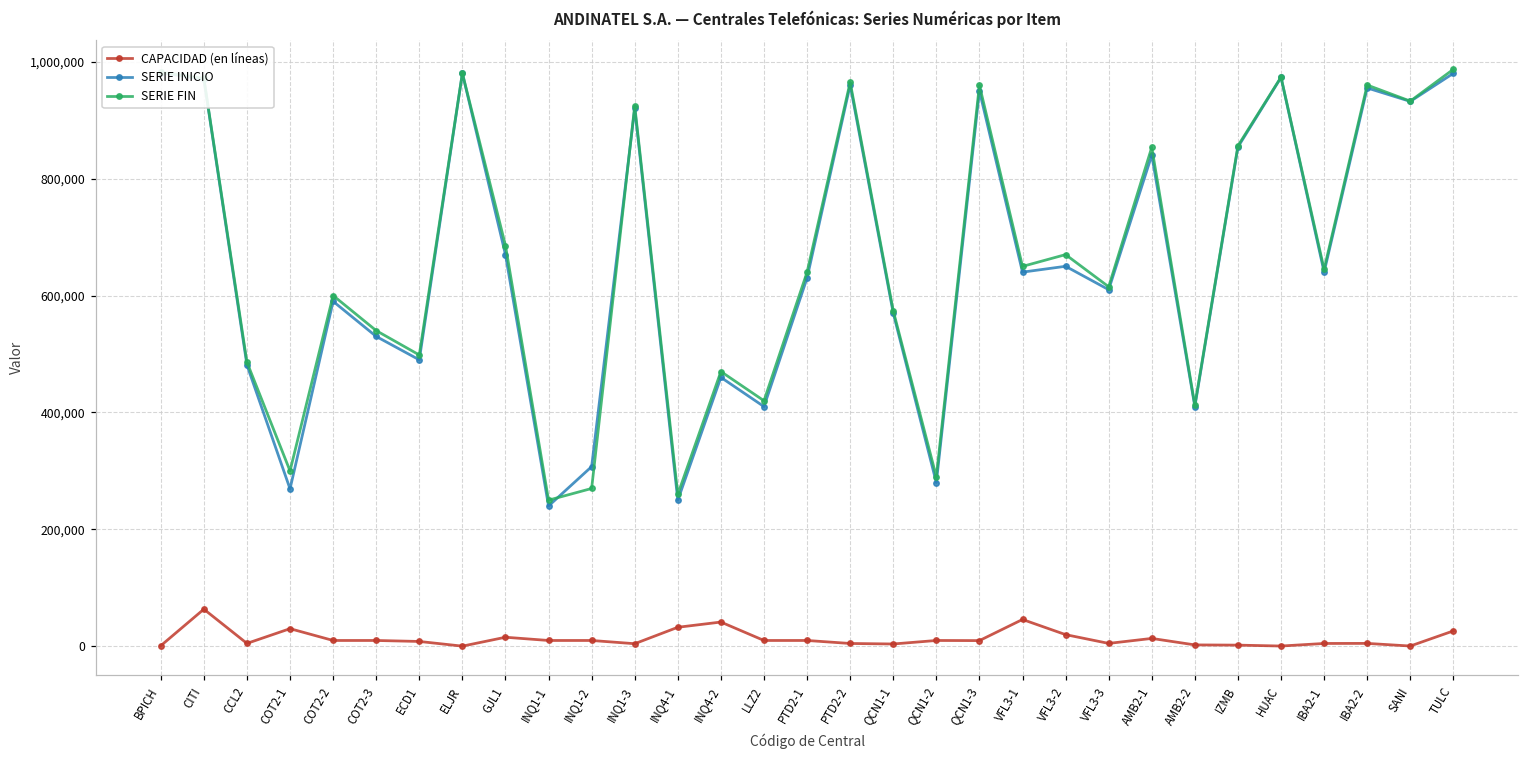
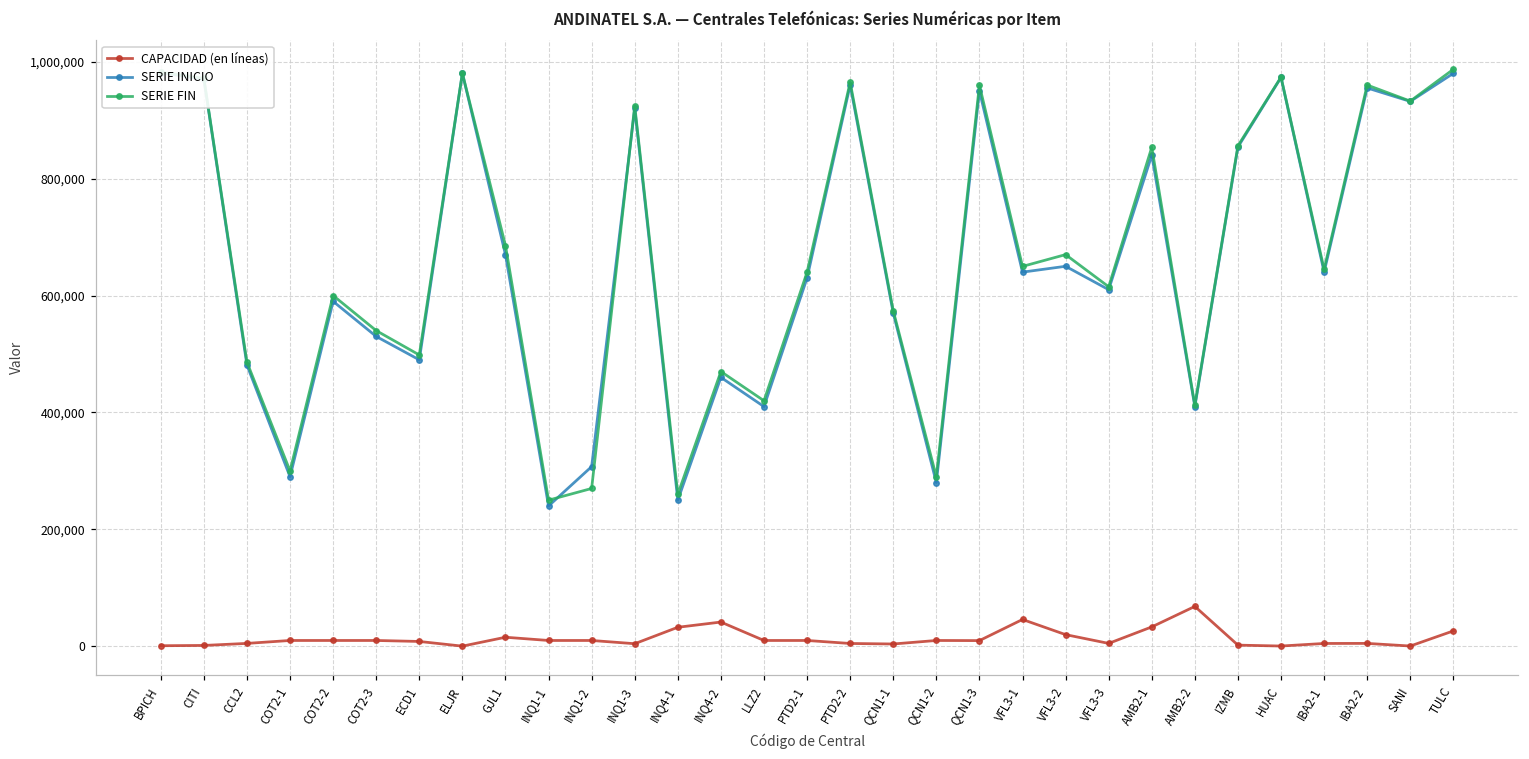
  {
    "CAPACIDAD (en líneas)": {
      "BPICH": "0",
-     "CITI": "60,000",
+     "CITI": "0",
      "CCL2": "10,000",
-     "COT2-1": "30,000",
+     "COT2-1": "10,000",
      "COT2-2": "10,000",
      "COT2-3": "10,000",
      "ECD1": "10,000",
      "ELJR": "0",
      "GJL1": "20,000",
      "INQ1-1": "10,000",
      "INQ1-2": "10,000",
      "INQ1-3": "0",
      "INQ4-1": "30,000",
      "INQ4-2": "40,000",
      "LLZ2": "10,000",
      "PTD2-1": "10,000",
      "PTD2-2": "0",
      "QCN1-1": "0",
      "QCN1-2": "10,000",
      "QCN1-3": "10,000",
      "VFL3-1": "50,000",
      "VFL3-2": "20,000",
      "VFL3-3": "10,000",
-     "AMB2-1": "10,000",
-     "AMB2-2": "0",
+     "AMB2-1": "30,000",
+     "AMB2-2": "70,000",
      "IZMB": "0",
      "HUAC": "0",
      "IBA2-1": "0",
      "IBA2-2": "10,000",
      "SANI": "0",
      "TULC": "30,000"
    },
    "SERIE INICIO": {
      "CCL2": "480,000",
-     "COT2-1": "270,000",
+     "COT2-1": "290,000",
      "COT2-2": "590,000",
      "COT2-3": "530,000",
      "ECD1": "490,000",
      "GJL1": "670,000",
      "INQ1-1": "240,000",
      "INQ1-2": "310,000",
      "INQ4-1": "250,000",
      "INQ4-2": "460,000",
      "LLZ2": "410,000",
      "PTD2-1": "630,000",
      "PTD2-2": "960,000",
      "QCN1-2": "280,000",
      "QCN1-3": "950,000",
      "VFL3-1": "640,000",
      "VFL3-2": "650,000",
      "VFL3-3": "610,000",
      "AMB2-1": "840,000",
      "IBA2-1": "640,000",
      "IBA2-2": "960,000",
      "TULC": "980,000"
    },
    "SERIE FIN": {
      "CCL2": "490,000",
      "COT2-1": "300,000",
      "COT2-2": "600,000",
      "COT2-3": "540,000",
      "ECD1": "500,000",
      "GJL1": "690,000",
      "INQ1-1": "250,000",
      "INQ1-2": "270,000",
      "INQ4-1": "260,000",
      "INQ4-2": "470,000",
      "LLZ2": "420,000",
      "PTD2-1": "640,000",
      "PTD2-2": "960,000",
      "QCN1-2": "290,000",
      "QCN1-3": "960,000",
      "VFL3-1": "650,000",
      "VFL3-2": "670,000",
      "VFL3-3": "610,000",
      "AMB2-1": "850,000",
      "IBA2-1": "640,000",
      "IBA2-2": "960,000",
      "TULC": "990,000"
    }
  }
